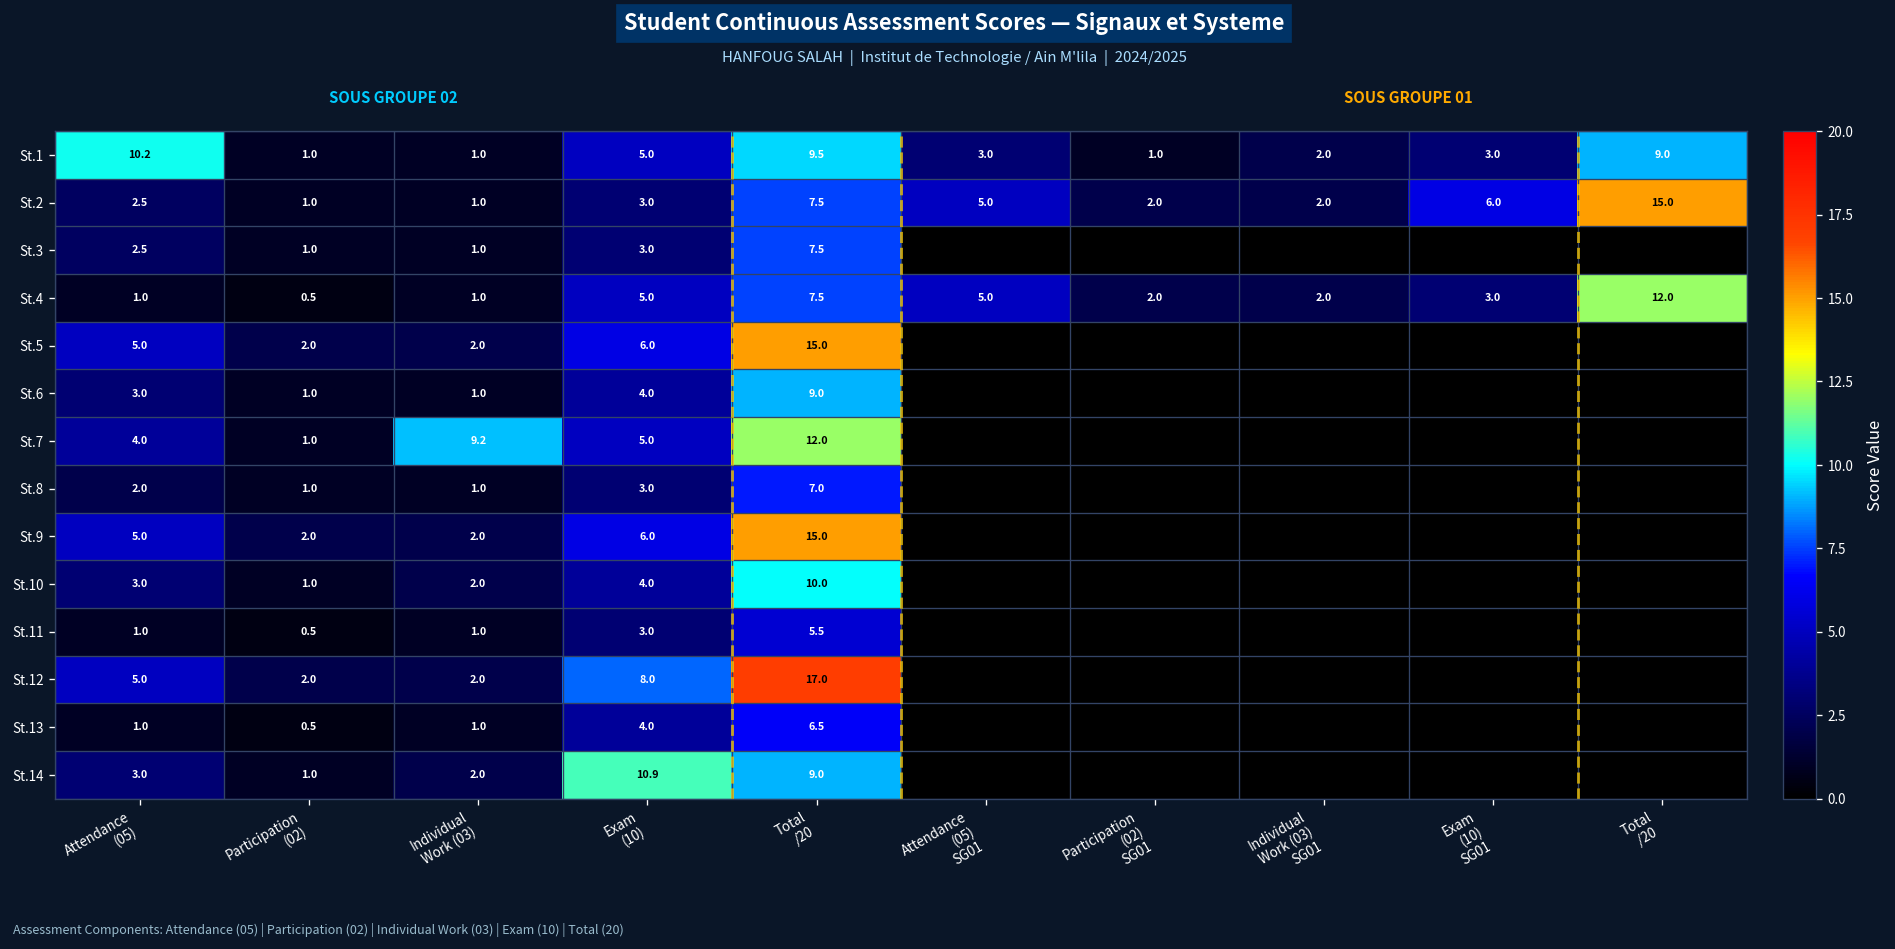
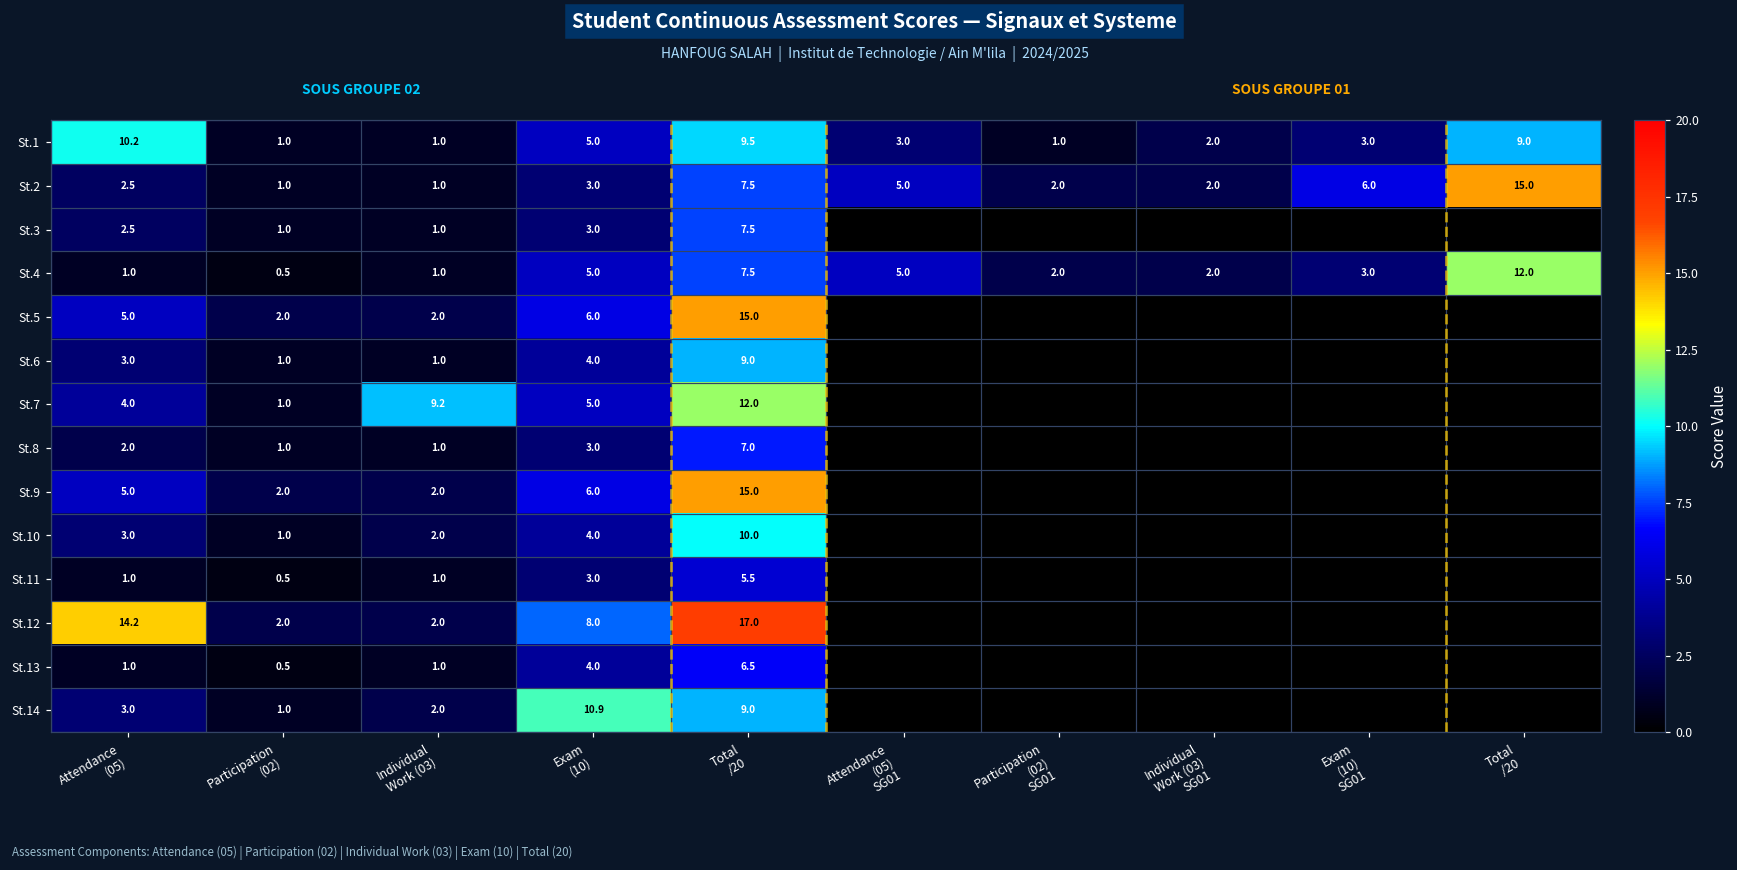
  {
    "St.1": {
      "Attendance (05)": 10.2,
      "Participation (02)": 1.0,
      "Individual Work (03)": 1.0,
      "Exam (10)": 5.0,
      "Attendance (05) SG01": 3.0,
      "Participation (02) SG01": 1.0,
      "Individual Work (03) SG01": 2.0,
      "Exam (10) SG01": 3.0
    },
    "St.2": {
      "Attendance (05)": 2.5,
      "Participation (02)": 1.0,
      "Individual Work (03)": 1.0,
      "Exam (10)": 3.0,
      "Attendance (05) SG01": 5.0,
      "Participation (02) SG01": 2.0,
      "Individual Work (03) SG01": 2.0,
      "Exam (10) SG01": 6.0
    },
    "St.3": {
      "Attendance (05)": 2.5,
      "Participation (02)": 1.0,
      "Individual Work (03)": 1.0,
      "Exam (10)": 3.0
    },
    "St.4": {
      "Attendance (05)": 1.0,
      "Participation (02)": 0.5,
      "Individual Work (03)": 1.0,
      "Exam (10)": 5.0,
      "Attendance (05) SG01": 5.0,
      "Participation (02) SG01": 2.0,
      "Individual Work (03) SG01": 2.0,
      "Exam (10) SG01": 3.0
    },
    "St.5": {
      "Attendance (05)": 5.0,
      "Participation (02)": 2.0,
      "Individual Work (03)": 2.0,
      "Exam (10)": 6.0
    },
    "St.6": {
      "Attendance (05)": 3.0,
      "Participation (02)": 1.0,
      "Individual Work (03)": 1.0,
      "Exam (10)": 4.0
    },
    "St.7": {
      "Attendance (05)": 4.0,
      "Participation (02)": 1.0,
      "Individual Work (03)": 9.2,
      "Exam (10)": 5.0
    },
    "St.8": {
      "Attendance (05)": 2.0,
      "Participation (02)": 1.0,
      "Individual Work (03)": 1.0,
      "Exam (10)": 3.0
    },
    "St.9": {
      "Attendance (05)": 5.0,
      "Participation (02)": 2.0,
      "Individual Work (03)": 2.0,
      "Exam (10)": 6.0
    },
    "St.10": {
      "Attendance (05)": 3.0,
      "Participation (02)": 1.0,
      "Individual Work (03)": 2.0,
      "Exam (10)": 4.0
    },
    "St.11": {
      "Attendance (05)": 1.0,
      "Participation (02)": 0.5,
      "Individual Work (03)": 1.0,
      "Exam (10)": 3.0
    },
    "St.12": {
-     "Attendance (05)": 5.0,
+     "Attendance (05)": 14.2,
      "Participation (02)": 2.0,
      "Individual Work (03)": 2.0,
      "Exam (10)": 8.0
    },
    "St.13": {
      "Attendance (05)": 1.0,
      "Participation (02)": 0.5,
      "Individual Work (03)": 1.0,
      "Exam (10)": 4.0
    },
    "St.14": {
      "Attendance (05)": 3.0,
      "Participation (02)": 1.0,
      "Individual Work (03)": 2.0,
      "Exam (10)": 10.9
    }
  }
